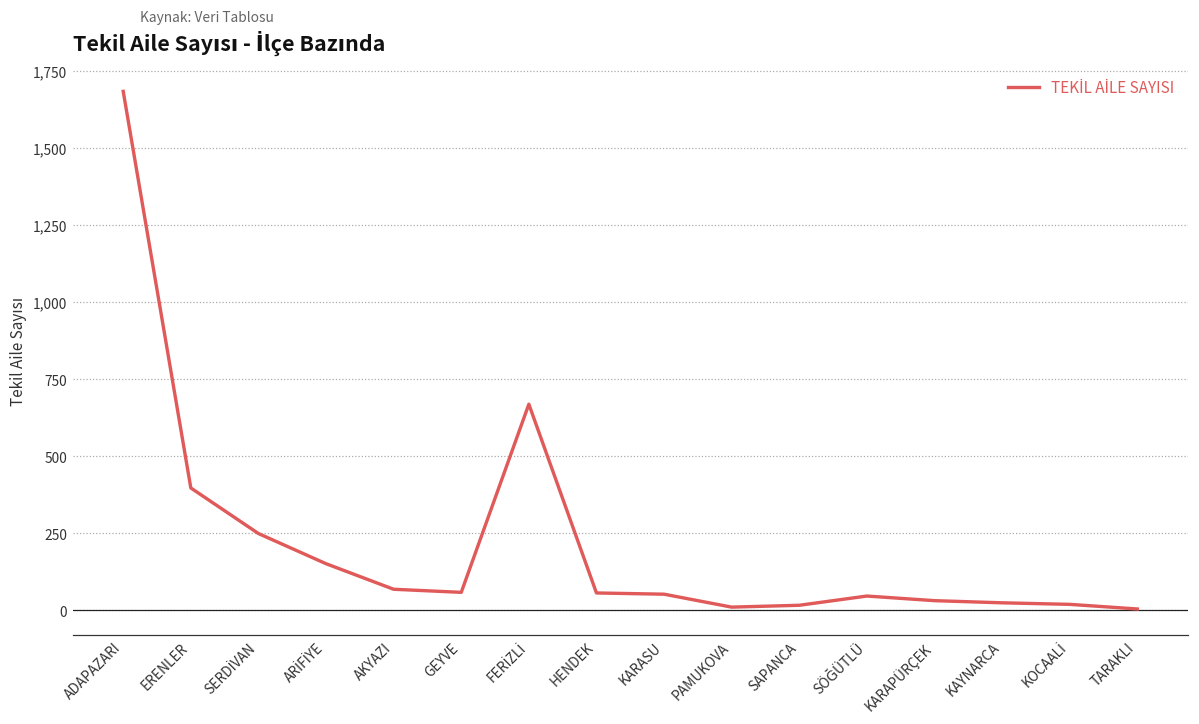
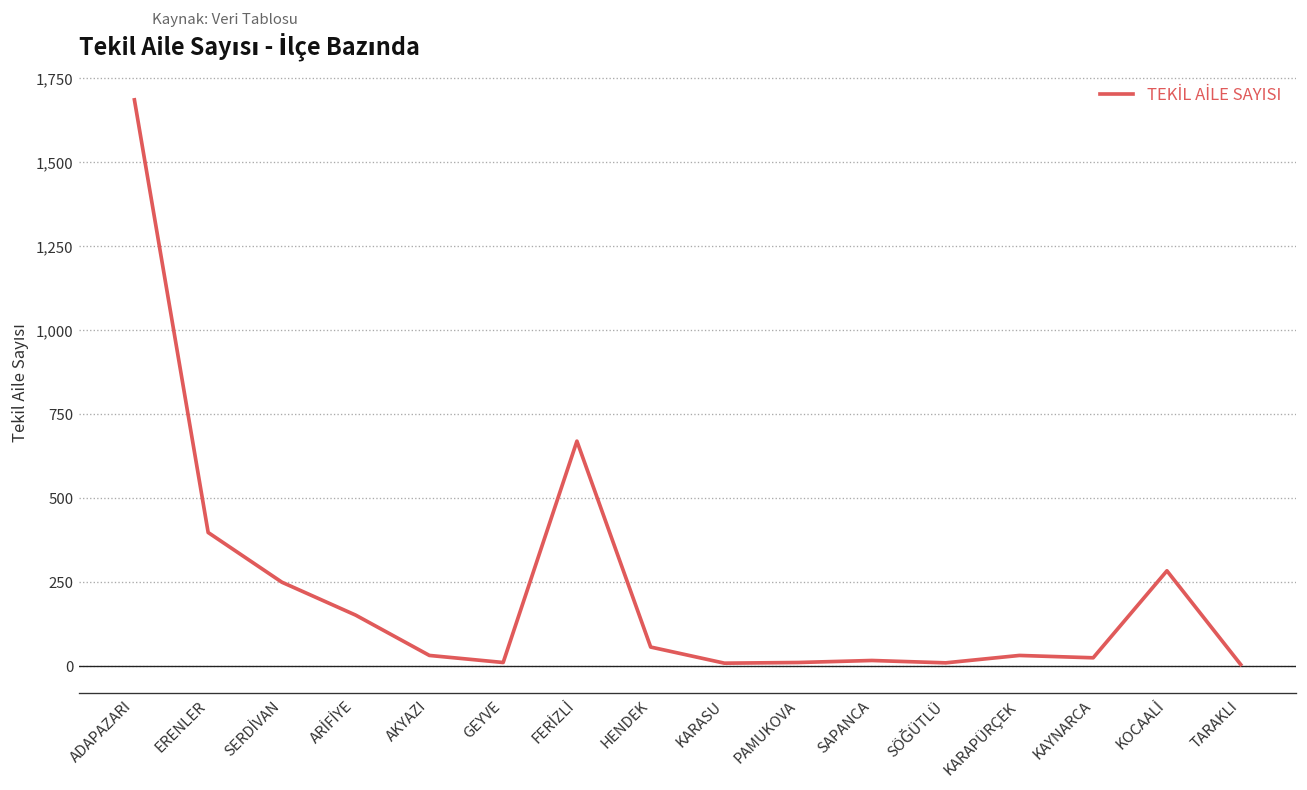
  {
    "ADAPAZARI": "1,690",
    "ERENLER": "400",
    "SERDİVAN": "250",
    "ARİFİYE": "150",
-   "AKYAZI": "70",
-   "GEYVE": "60",
+   "AKYAZI": "30",
+   "GEYVE": "10",
    "FERİZLİ": "670",
    "HENDEK": "60",
-   "KARASU": "50",
+   "KARASU": "10",
    "PAMUKOVA": "10",
    "SAPANCA": "20",
-   "SÖĞÜTLÜ": "50",
+   "SÖĞÜTLÜ": "10",
    "KARAPÜRÇEK": "30",
    "KAYNARCA": "20",
-   "KOCAALİ": "20",
+   "KOCAALİ": "280",
    "TARAKLI": "0"
  }
